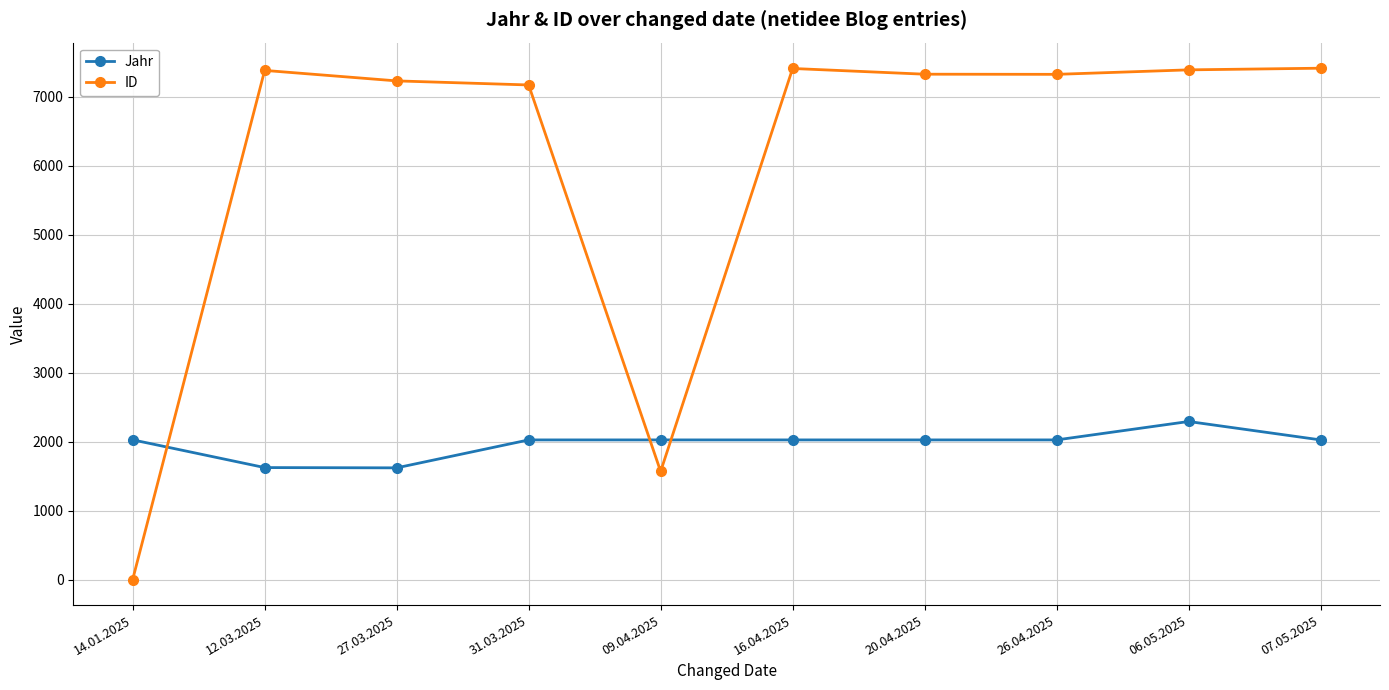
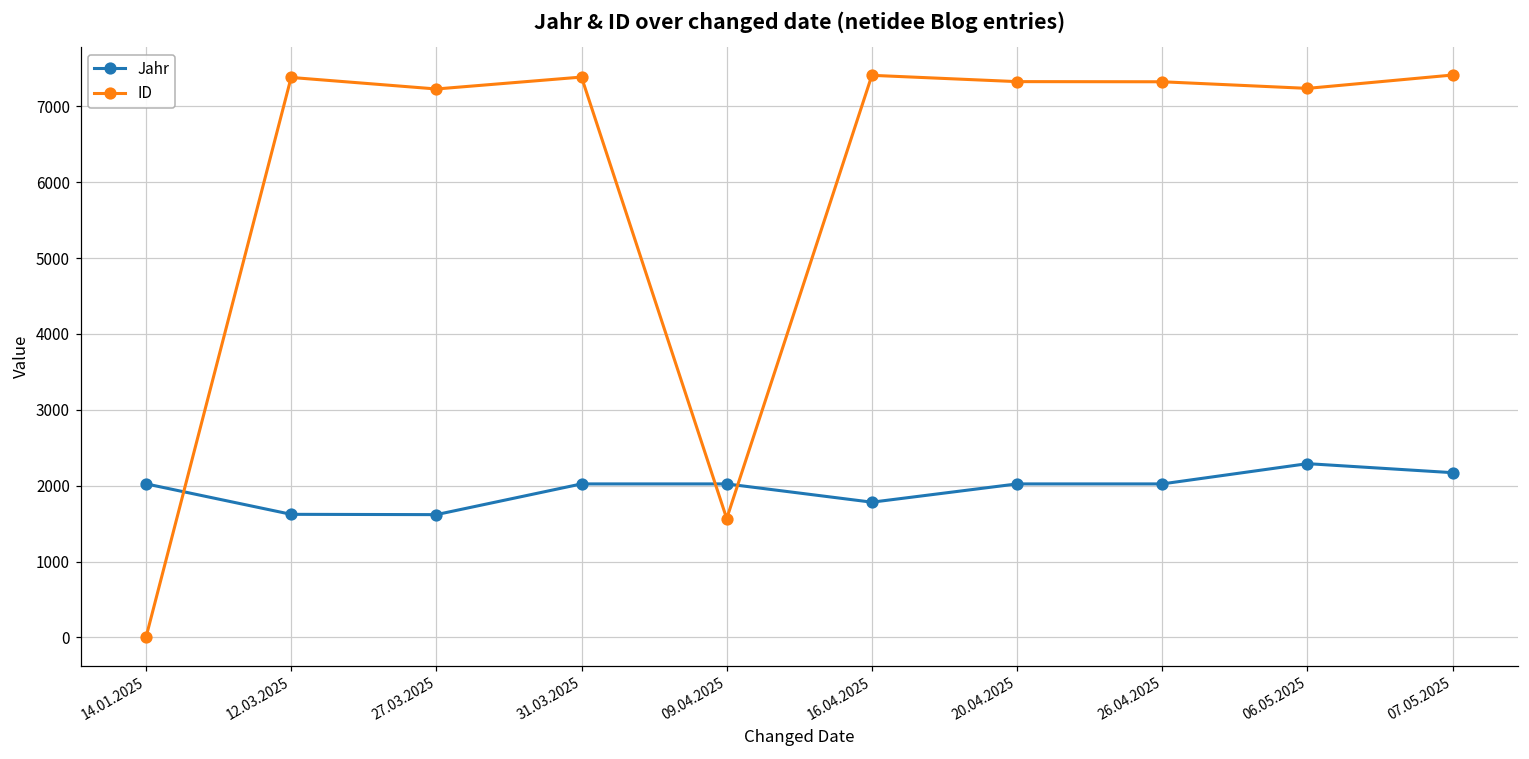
  {
    "Jahr": {
      "14.01.2025": 2000,
      "12.03.2025": 1600,
      "27.03.2025": 1600,
      "31.03.2025": 2000,
      "09.04.2025": 2000,
-     "16.04.2025": 2000,
+     "16.04.2025": 1800,
      "20.04.2025": 2000,
      "26.04.2025": 2000,
      "06.05.2025": 2300,
-     "07.05.2025": 2000
+     "07.05.2025": 2200
    },
    "ID": {
      "14.01.2025": 0,
      "12.03.2025": 7400,
      "27.03.2025": 7200,
-     "31.03.2025": 7200,
+     "31.03.2025": 7400,
      "09.04.2025": 1600,
      "16.04.2025": 7400,
      "20.04.2025": 7300,
      "26.04.2025": 7300,
-     "06.05.2025": 7400,
+     "06.05.2025": 7200,
      "07.05.2025": 7400
    }
  }
